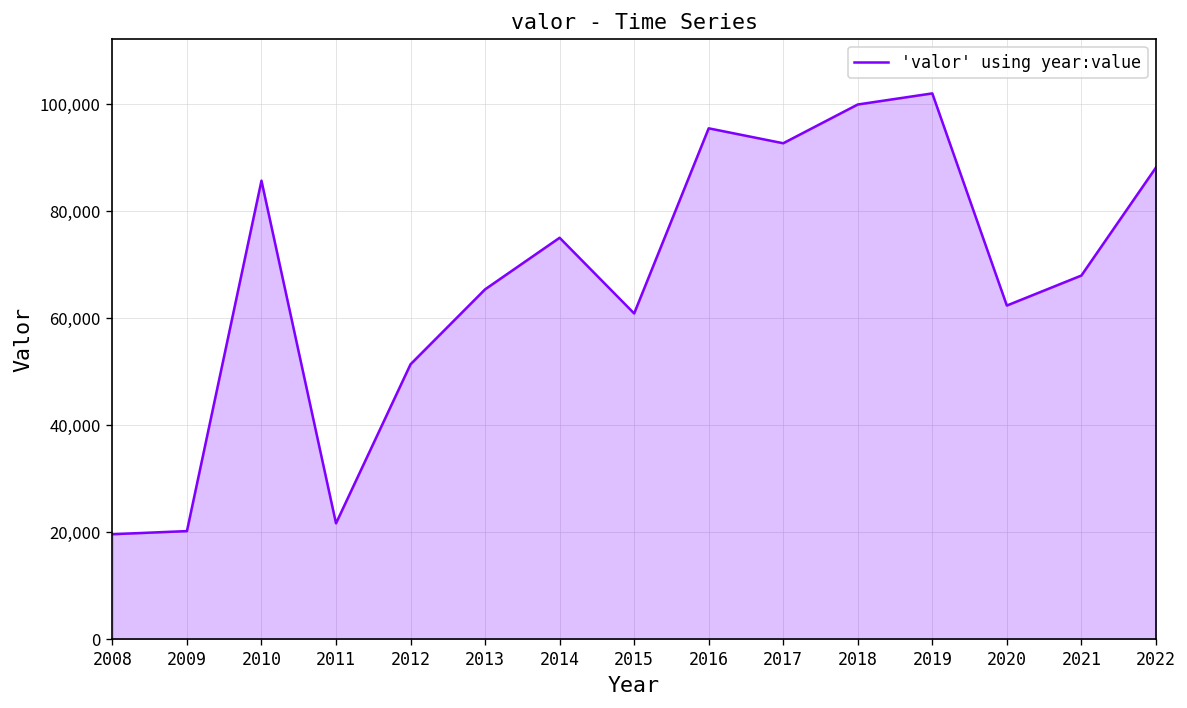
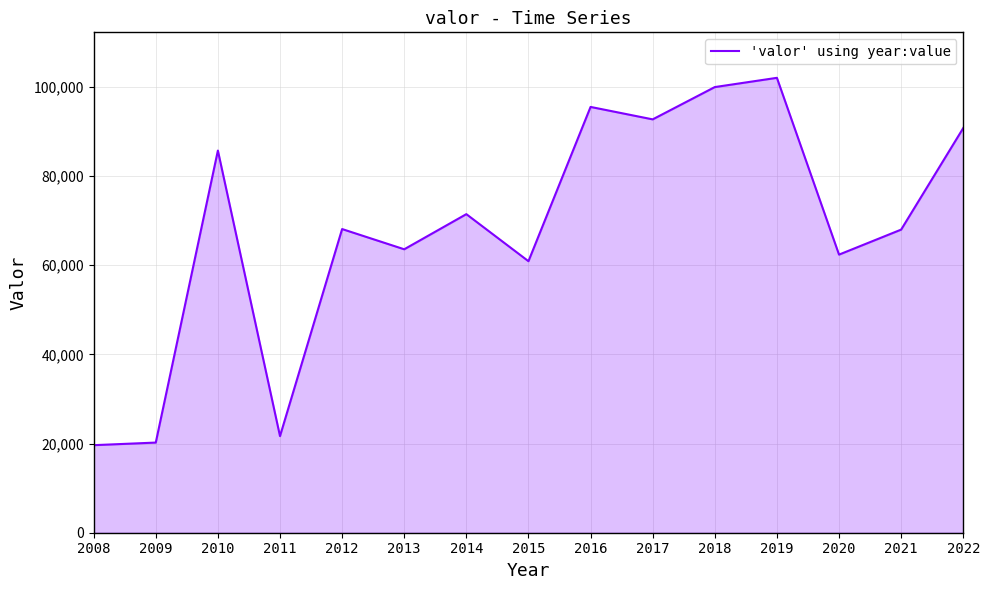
  {
    "2008": "20,000",
    "2009": "20,000",
    "2010": "86,000",
    "2011": "22,000",
-   "2012": "51,000",
-   "2013": "65,000",
-   "2014": "75,000",
+   "2012": "68,000",
+   "2013": "64,000",
+   "2014": "71,000",
    "2015": "61,000",
    "2016": "96,000",
    "2017": "93,000",
    "2018": "100,000",
    "2019": "102,000",
    "2020": "62,000",
    "2021": "68,000",
-   "2022": "88,000"
+   "2022": "91,000"
  }
